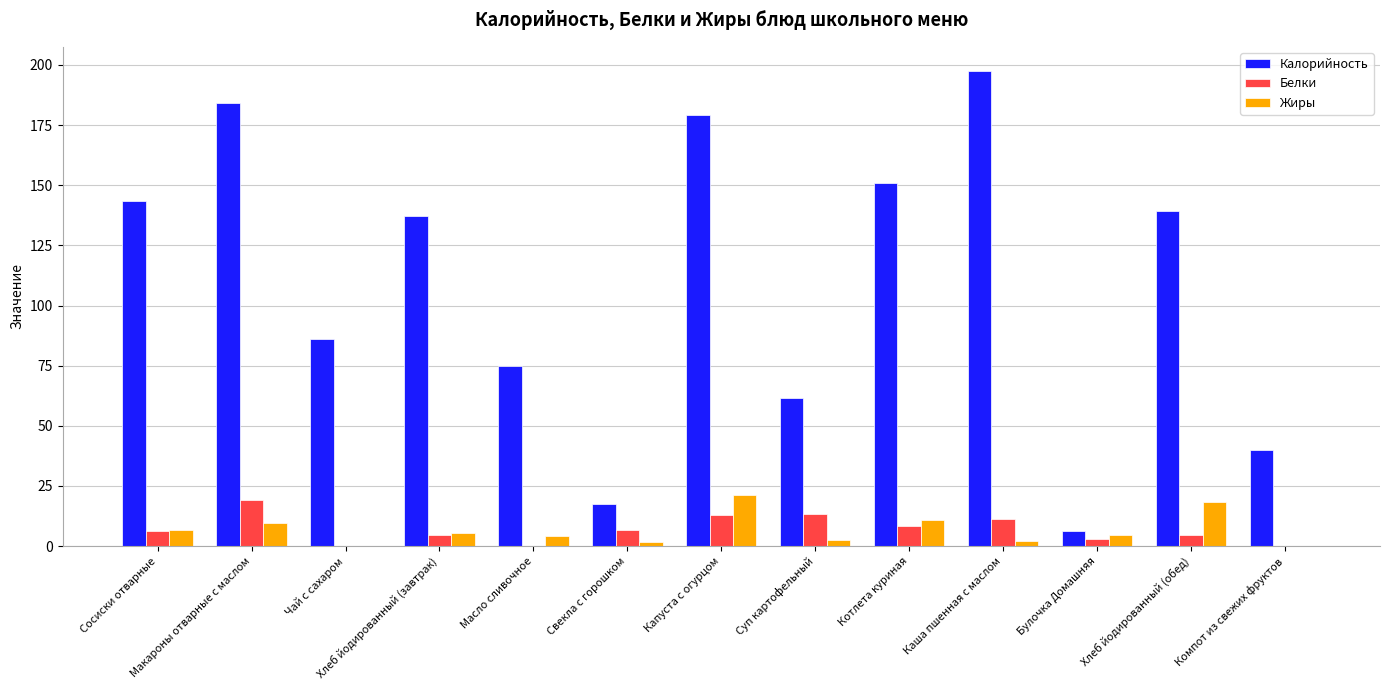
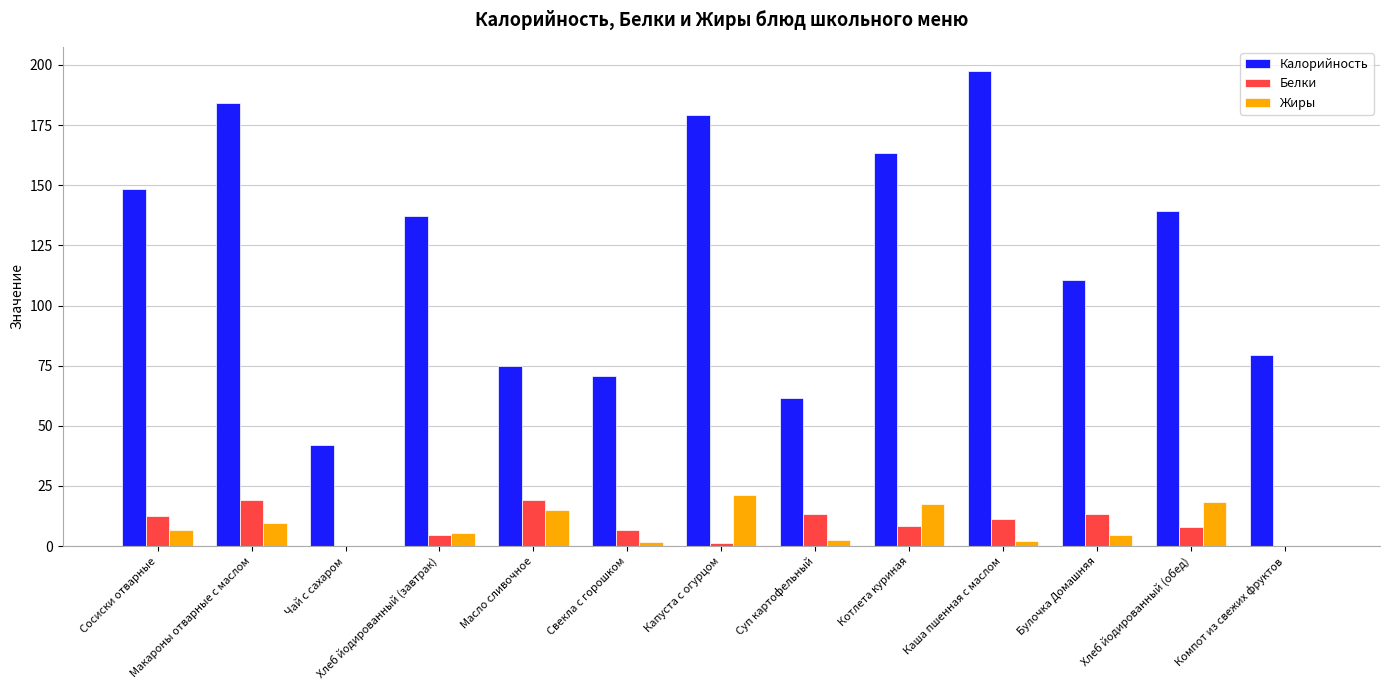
  {
    "Калорийность": {
-     "Сосиски отварные": 144,
+     "Сосиски отварные": 149,
      "Макароны отварные с маслом": 184,
-     "Чай с сахаром": 86,
+     "Чай с сахаром": 42,
      "Хлеб йодированный (завтрак)": 137,
      "Масло сливочное": 75,
-     "Свекла с горошком": 18,
+     "Свекла с горошком": 71,
      "Капуста с огурцом": 179,
      "Суп картофельный": 62,
-     "Котлета куриная": 151,
+     "Котлета куриная": 164,
      "Каша пшенная с маслом": 198,
-     "Булочка Домашняя": 6,
+     "Булочка Домашняя": 111,
      "Хлеб йодированный (обед)": 139,
-     "Компот из свежих фруктов": 40
+     "Компот из свежих фруктов": 80
    },
    "Белки": {
-     "Сосиски отварные": 6,
+     "Сосиски отварные": 13,
      "Макароны отварные с маслом": 19,
      "Чай с сахаром": 0,
      "Хлеб йодированный (завтрак)": 4,
-     "Масло сливочное": 0,
+     "Масло сливочное": 19,
      "Свекла с горошком": 7,
-     "Капуста с огурцом": 13,
+     "Капуста с огурцом": 1,
      "Суп картофельный": 13,
      "Котлета куриная": 8,
      "Каша пшенная с маслом": 11,
-     "Булочка Домашняя": 3,
-     "Хлеб йодированный (обед)": 4,
+     "Булочка Домашняя": 14,
+     "Хлеб йодированный (обед)": 8,
      "Компот из свежих фруктов": 0
    },
    "Жиры": {
      "Сосиски отварные": 7,
      "Макароны отварные с маслом": 10,
      "Чай с сахаром": 0,
      "Хлеб йодированный (завтрак)": 6,
-     "Масло сливочное": 4,
+     "Масло сливочное": 15,
      "Свекла с горошком": 2,
      "Капуста с огурцом": 21,
      "Суп картофельный": 3,
-     "Котлета куриная": 11,
+     "Котлета куриная": 17,
      "Каша пшенная с маслом": 2,
      "Булочка Домашняя": 5,
      "Хлеб йодированный (обед)": 18,
      "Компот из свежих фруктов": 0
    }
  }
